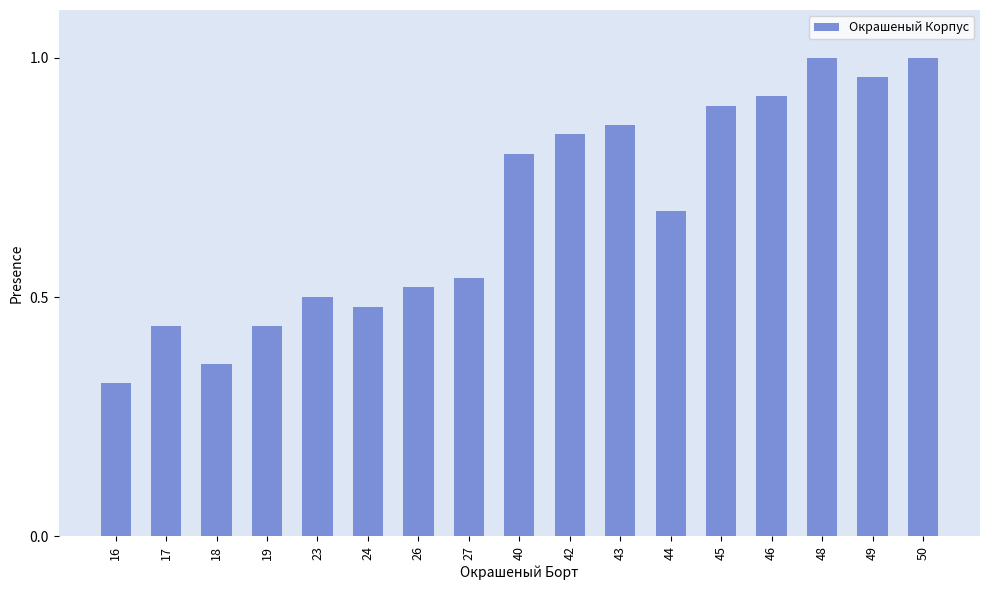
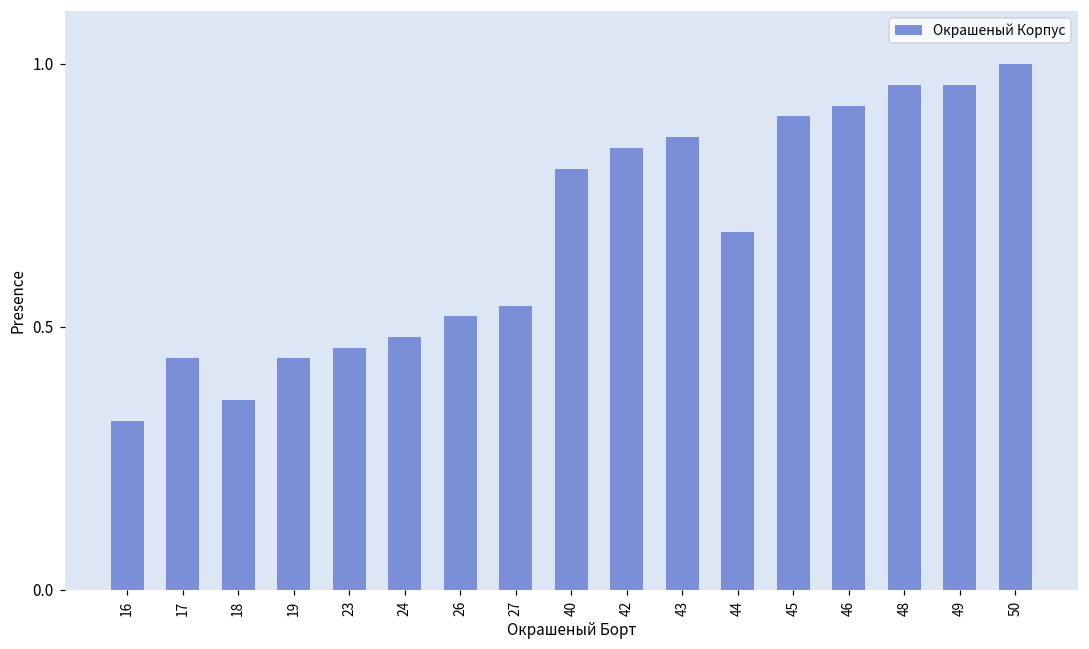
  {
    "16": 0.32,
    "17": 0.44,
    "18": 0.36,
    "19": 0.44,
-   "23": 0.50,
+   "23": 0.46,
    "24": 0.48,
    "26": 0.52,
    "27": 0.54,
    "40": 0.80,
    "42": 0.84,
    "43": 0.86,
    "44": 0.68,
    "45": 0.90,
    "46": 0.92,
-   "48": 1.00,
+   "48": 0.96,
    "49": 0.96,
    "50": 1.00
  }
